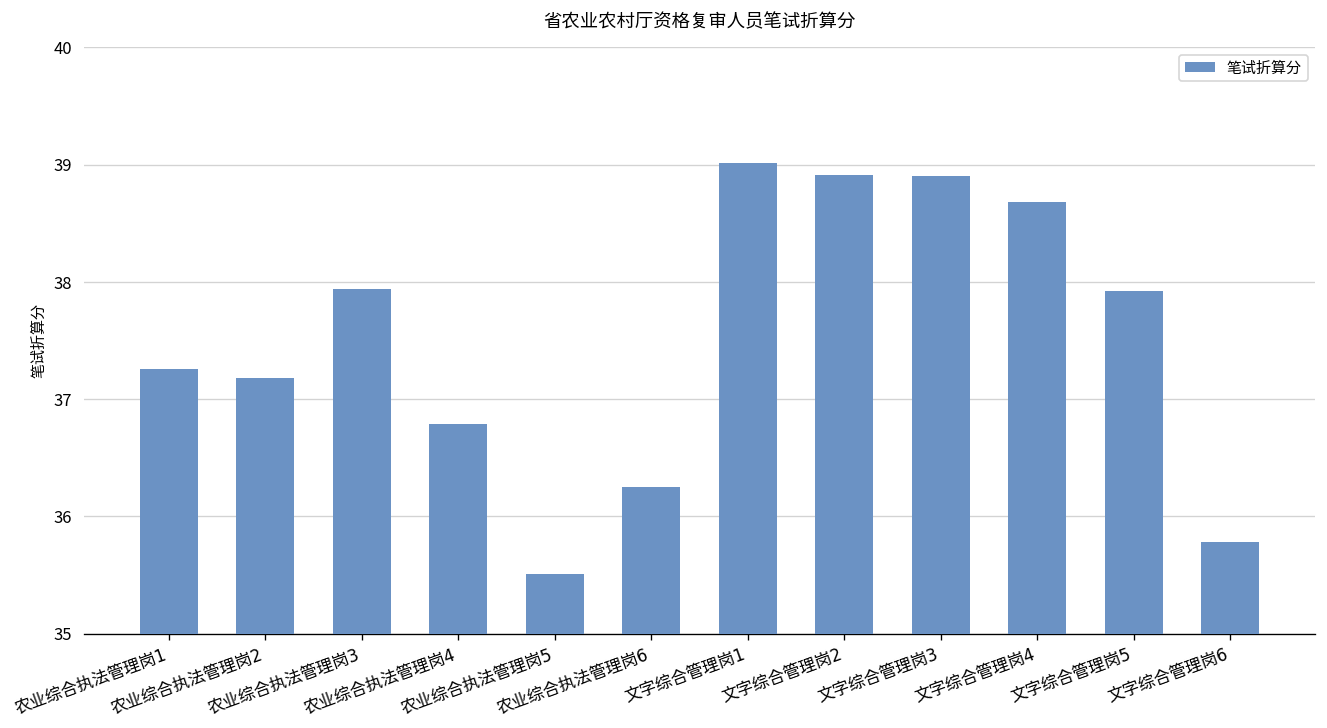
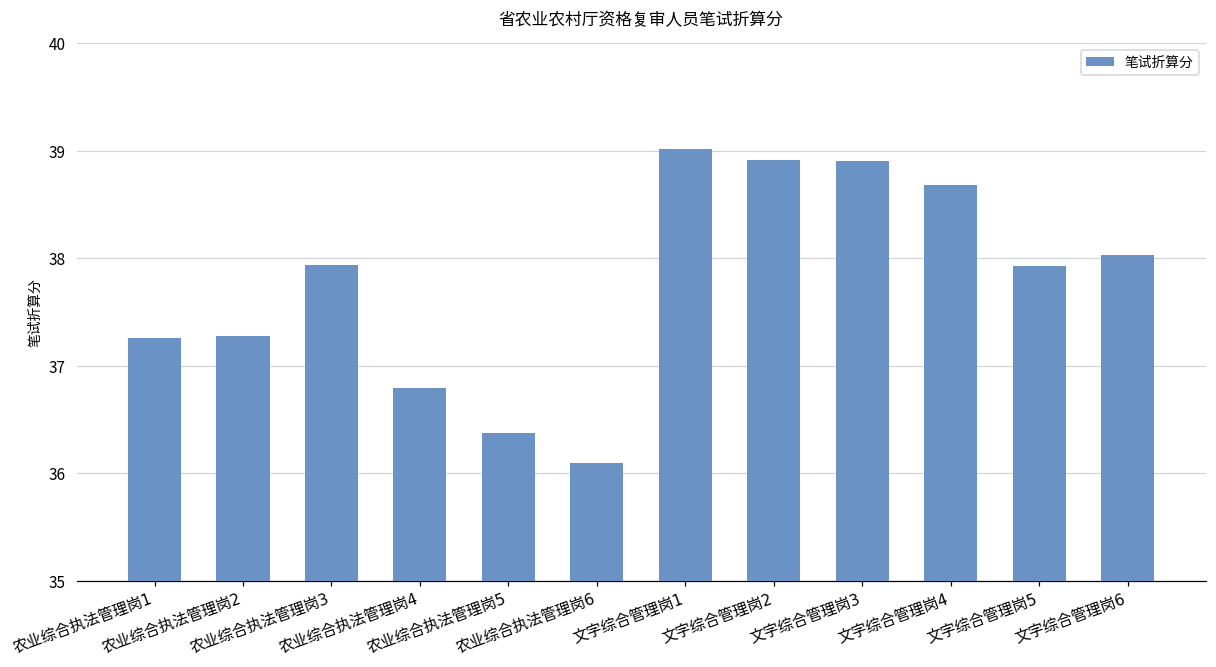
  {
    "农业综合执法管理岗1": 37.3,
-   "农业综合执法管理岗2": 37.2,
+   "农业综合执法管理岗2": 37.3,
    "农业综合执法管理岗3": 37.9,
    "农业综合执法管理岗4": 36.8,
-   "农业综合执法管理岗5": 35.5,
-   "农业综合执法管理岗6": 36.3,
+   "农业综合执法管理岗5": 36.4,
+   "农业综合执法管理岗6": 36.1,
    "文字综合管理岗1": 39.0,
    "文字综合管理岗2": 38.9,
    "文字综合管理岗3": 38.9,
    "文字综合管理岗4": 38.7,
    "文字综合管理岗5": 37.9,
-   "文字综合管理岗6": 35.8
+   "文字综合管理岗6": 38.0
  }
